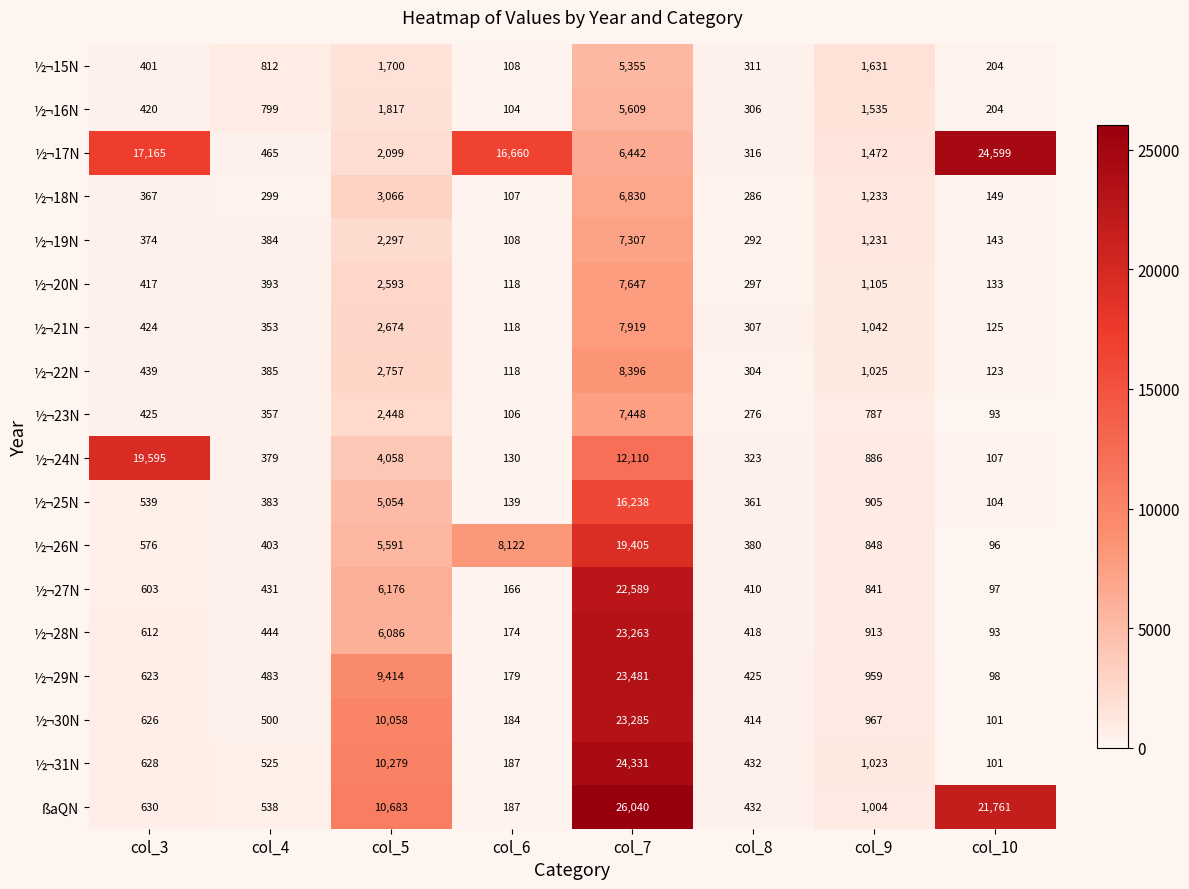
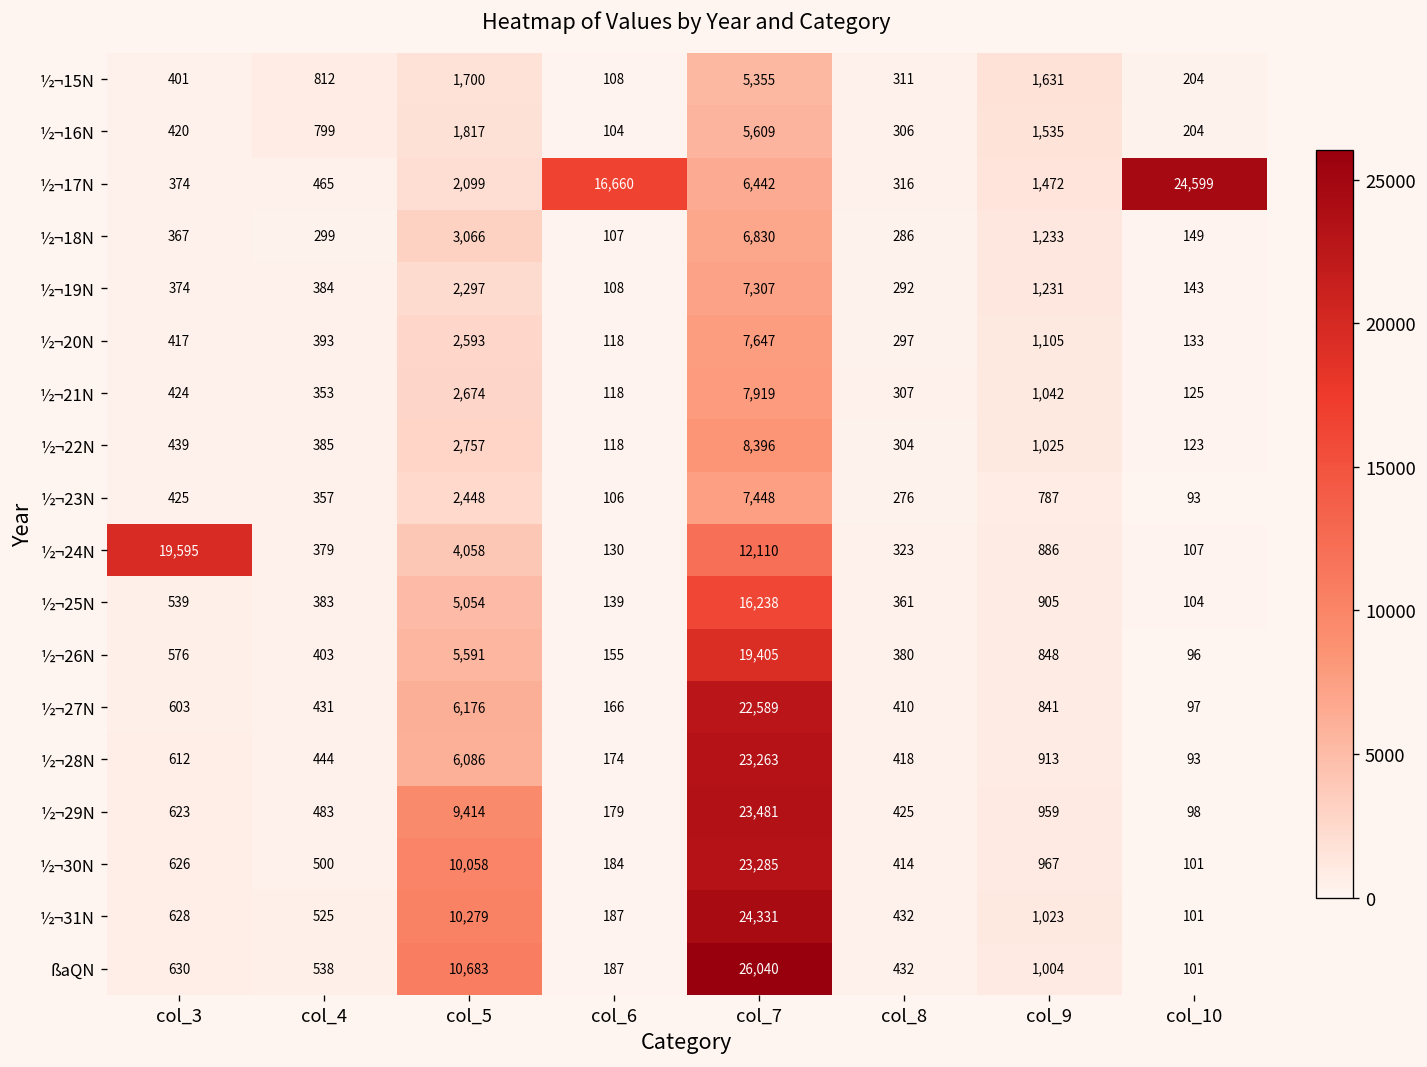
  {
    "½¬15N": {
      "col_3": "401",
      "col_4": "812",
      "col_5": "1,700",
      "col_6": "108",
      "col_7": "5,355",
      "col_8": "311",
      "col_9": "1,631",
      "col_10": "204"
    },
    "½¬16N": {
      "col_3": "420",
      "col_4": "799",
      "col_5": "1,817",
      "col_6": "104",
      "col_7": "5,609",
      "col_8": "306",
      "col_9": "1,535",
      "col_10": "204"
    },
    "½¬17N": {
-     "col_3": "17,165",
+     "col_3": "374",
      "col_4": "465",
      "col_5": "2,099",
      "col_6": "16,660",
      "col_7": "6,442",
      "col_8": "316",
      "col_9": "1,472",
      "col_10": "24,599"
    },
    "½¬18N": {
      "col_3": "367",
      "col_4": "299",
      "col_5": "3,066",
      "col_6": "107",
      "col_7": "6,830",
      "col_8": "286",
      "col_9": "1,233",
      "col_10": "149"
    },
    "½¬19N": {
      "col_3": "374",
      "col_4": "384",
      "col_5": "2,297",
      "col_6": "108",
      "col_7": "7,307",
      "col_8": "292",
      "col_9": "1,231",
      "col_10": "143"
    },
    "½¬20N": {
      "col_3": "417",
      "col_4": "393",
      "col_5": "2,593",
      "col_6": "118",
      "col_7": "7,647",
      "col_8": "297",
      "col_9": "1,105",
      "col_10": "133"
    },
    "½¬21N": {
      "col_3": "424",
      "col_4": "353",
      "col_5": "2,674",
      "col_6": "118",
      "col_7": "7,919",
      "col_8": "307",
      "col_9": "1,042",
      "col_10": "125"
    },
    "½¬22N": {
      "col_3": "439",
      "col_4": "385",
      "col_5": "2,757",
      "col_6": "118",
      "col_7": "8,396",
      "col_8": "304",
      "col_9": "1,025",
      "col_10": "123"
    },
    "½¬23N": {
      "col_3": "425",
      "col_4": "357",
      "col_5": "2,448",
      "col_6": "106",
      "col_7": "7,448",
      "col_8": "276",
      "col_9": "787",
      "col_10": "93"
    },
    "½¬24N": {
      "col_3": "19,595",
      "col_4": "379",
      "col_5": "4,058",
      "col_6": "130",
      "col_7": "12,110",
      "col_8": "323",
      "col_9": "886",
      "col_10": "107"
    },
    "½¬25N": {
      "col_3": "539",
      "col_4": "383",
      "col_5": "5,054",
      "col_6": "139",
      "col_7": "16,238",
      "col_8": "361",
      "col_9": "905",
      "col_10": "104"
    },
    "½¬26N": {
      "col_3": "576",
      "col_4": "403",
      "col_5": "5,591",
-     "col_6": "8,122",
+     "col_6": "155",
      "col_7": "19,405",
      "col_8": "380",
      "col_9": "848",
      "col_10": "96"
    },
    "½¬27N": {
      "col_3": "603",
      "col_4": "431",
      "col_5": "6,176",
      "col_6": "166",
      "col_7": "22,589",
      "col_8": "410",
      "col_9": "841",
      "col_10": "97"
    },
    "½¬28N": {
      "col_3": "612",
      "col_4": "444",
      "col_5": "6,086",
      "col_6": "174",
      "col_7": "23,263",
      "col_8": "418",
      "col_9": "913",
      "col_10": "93"
    },
    "½¬29N": {
      "col_3": "623",
      "col_4": "483",
      "col_5": "9,414",
      "col_6": "179",
      "col_7": "23,481",
      "col_8": "425",
      "col_9": "959",
      "col_10": "98"
    },
    "½¬30N": {
      "col_3": "626",
      "col_4": "500",
      "col_5": "10,058",
      "col_6": "184",
      "col_7": "23,285",
      "col_8": "414",
      "col_9": "967",
      "col_10": "101"
    },
    "½¬31N": {
      "col_3": "628",
      "col_4": "525",
      "col_5": "10,279",
      "col_6": "187",
      "col_7": "24,331",
      "col_8": "432",
      "col_9": "1,023",
      "col_10": "101"
    },
    "ßaQN": {
      "col_3": "630",
      "col_4": "538",
      "col_5": "10,683",
      "col_6": "187",
      "col_7": "26,040",
      "col_8": "432",
      "col_9": "1,004",
-     "col_10": "21,761"
+     "col_10": "101"
    }
  }
